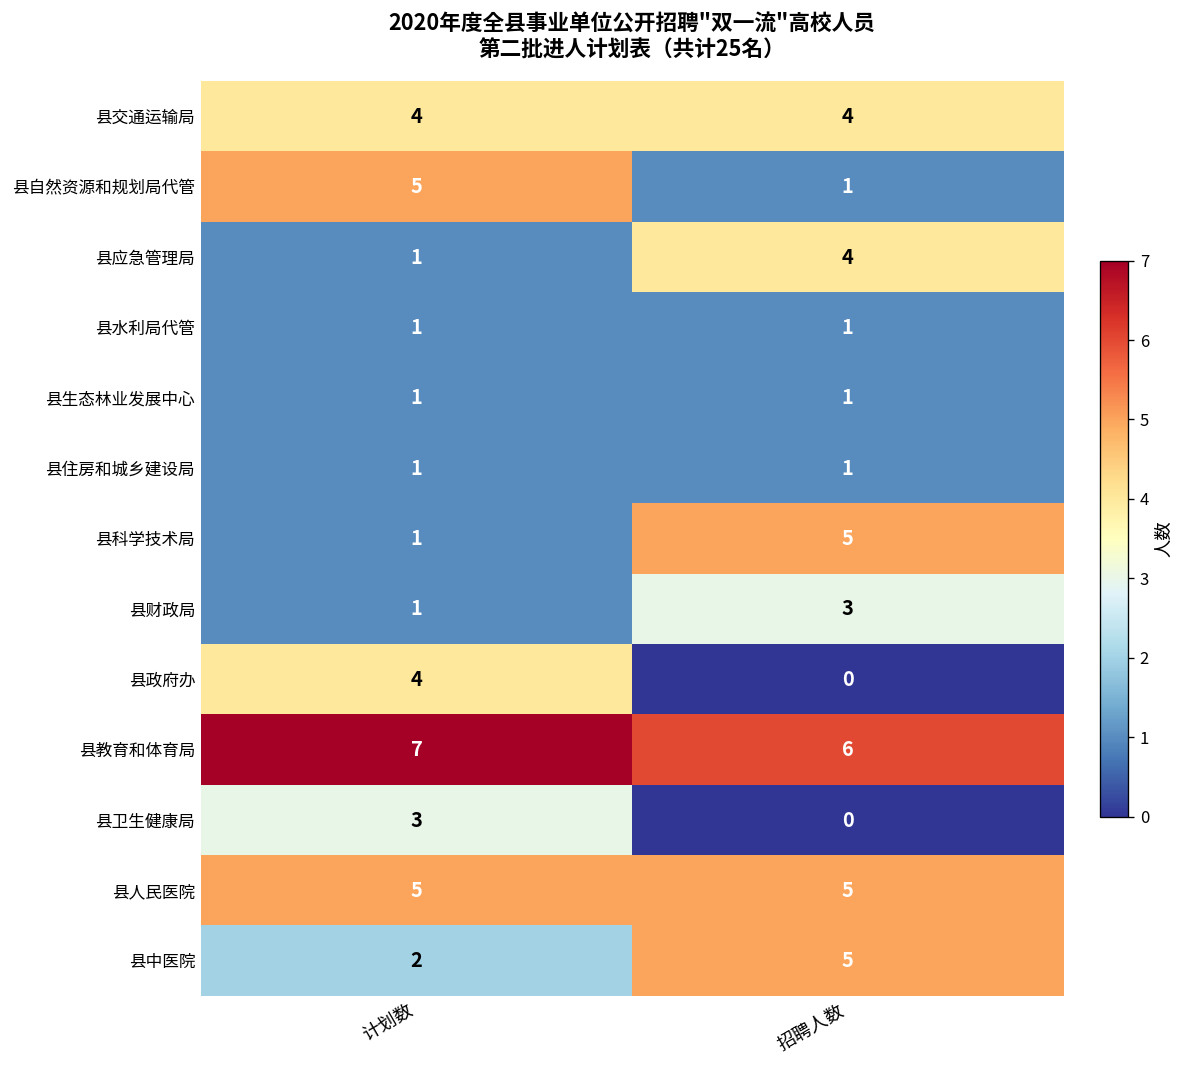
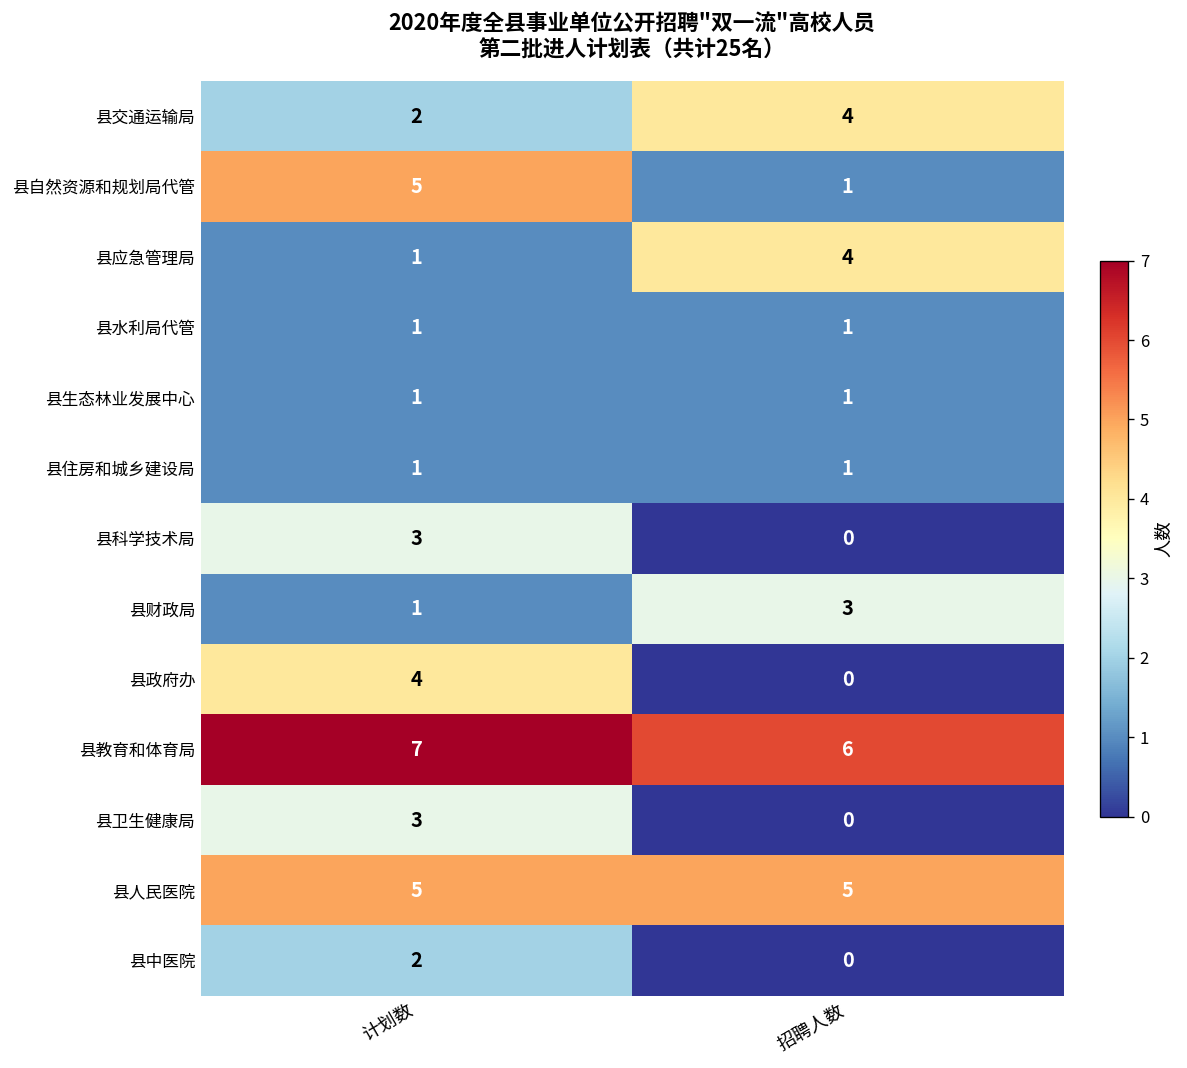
  {
    "县交通运输局": {
-     "计划数": 4,
+     "计划数": 2,
      "招聘人数": 4
    },
    "县自然资源和规划局代管": {
      "计划数": 5,
      "招聘人数": 1
    },
    "县应急管理局": {
      "计划数": 1,
      "招聘人数": 4
    },
    "县水利局代管": {
      "计划数": 1,
      "招聘人数": 1
    },
    "县生态林业发展中心": {
      "计划数": 1,
      "招聘人数": 1
    },
    "县住房和城乡建设局": {
      "计划数": 1,
      "招聘人数": 1
    },
    "县科学技术局": {
-     "计划数": 1,
-     "招聘人数": 5
+     "计划数": 3,
+     "招聘人数": 0
    },
    "县财政局": {
      "计划数": 1,
      "招聘人数": 3
    },
    "县政府办": {
      "计划数": 4,
      "招聘人数": 0
    },
    "县教育和体育局": {
      "计划数": 7,
      "招聘人数": 6
    },
    "县卫生健康局": {
      "计划数": 3,
      "招聘人数": 0
    },
    "县人民医院": {
      "计划数": 5,
      "招聘人数": 5
    },
    "县中医院": {
      "计划数": 2,
-     "招聘人数": 5
+     "招聘人数": 0
    }
  }
